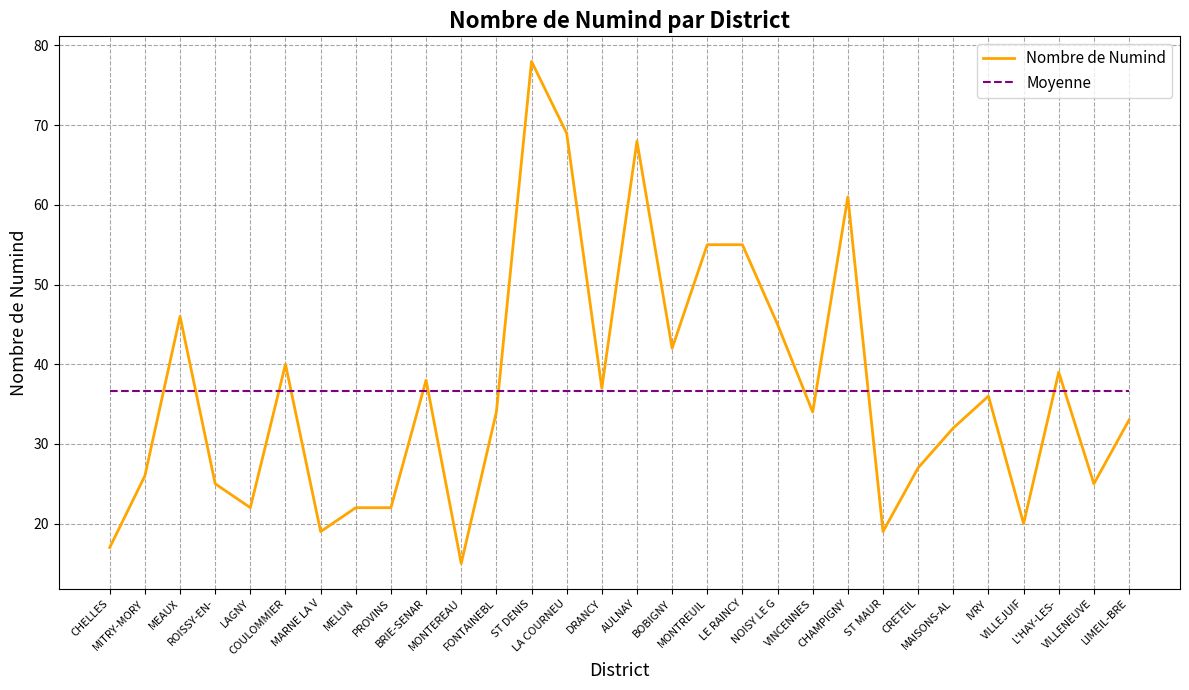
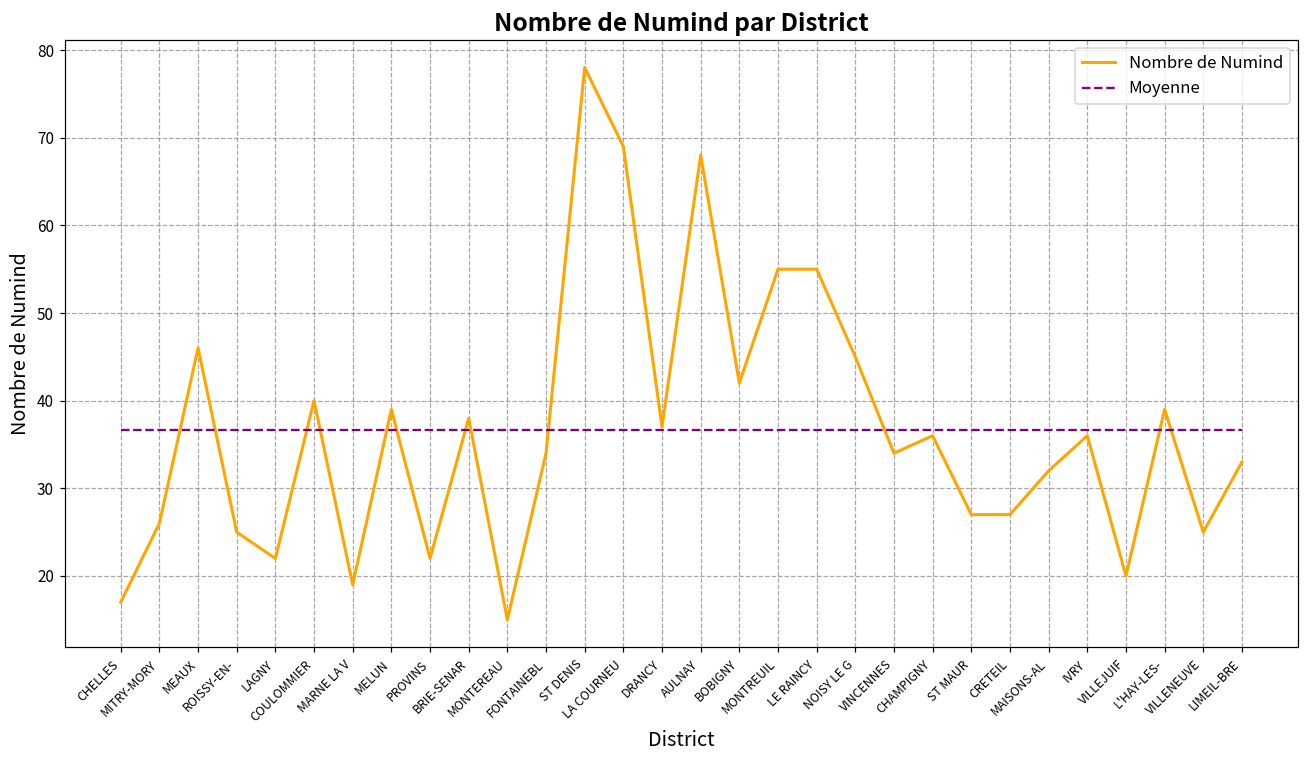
  {
    "Nombre de Numind": {
      "CHELLES": 17,
      "MITRY-MORY": 26,
      "MEAUX": 46,
      "ROISSY-EN-": 25,
      "LAGNY": 22,
      "COULOMMIER": 40,
      "MARNE LA V": 19,
-     "MELUN": 22,
+     "MELUN": 39,
      "PROVINS": 22,
      "BRIE-SENAR": 38,
      "MONTEREAU": 15,
      "FONTAINEBL": 34,
      "ST DENIS": 78,
      "LA COURNEU": 69,
      "AULNAY": 68,
      "BOBIGNY": 42,
      "MONTREUIL": 55,
      "LE RAINCY": 55,
      "NOISY LE G": 45,
      "VINCENNES": 34,
-     "CHAMPIGNY": 61,
-     "ST MAUR": 19,
+     "CHAMPIGNY": 36,
+     "ST MAUR": 27,
      "CRETEIL": 27,
      "MAISONS-AL": 32,
      "IVRY": 36,
      "VILLEJUIF": 20,
      "L'HAY-LES-": 39,
      "VILLENEUVE": 25,
      "LIMEIL-BRE": 33
    },
    "Moyenne": {
      "CHELLES": 37,
      "MITRY-MORY": 37,
      "MEAUX": 37,
      "ROISSY-EN-": 37,
      "LAGNY": 37,
      "COULOMMIER": 37,
      "MARNE LA V": 37,
      "MELUN": 37,
      "PROVINS": 37,
      "BRIE-SENAR": 37,
      "MONTEREAU": 37,
      "FONTAINEBL": 37,
      "ST DENIS": 37,
      "LA COURNEU": 37,
      "AULNAY": 37,
      "BOBIGNY": 37,
      "MONTREUIL": 37,
      "LE RAINCY": 37,
      "NOISY LE G": 37,
      "VINCENNES": 37,
      "CHAMPIGNY": 37,
      "ST MAUR": 37,
      "CRETEIL": 37,
      "MAISONS-AL": 37,
      "IVRY": 37,
      "VILLEJUIF": 37,
      "L'HAY-LES-": 37,
      "VILLENEUVE": 37,
      "LIMEIL-BRE": 37
    }
  }
